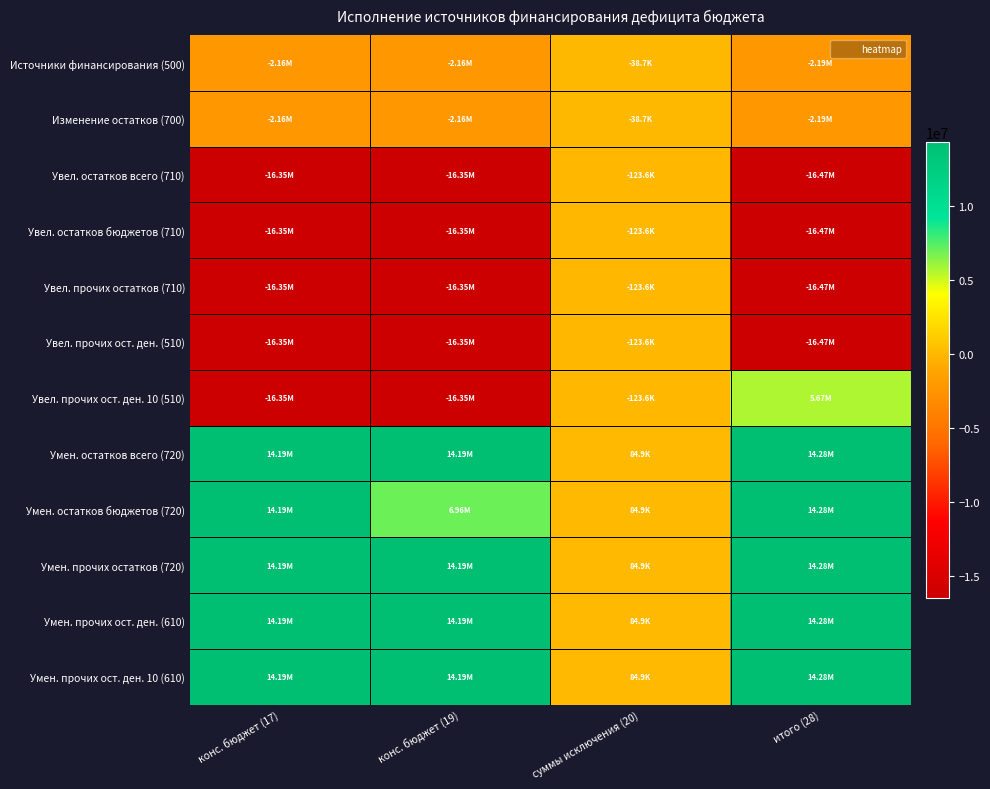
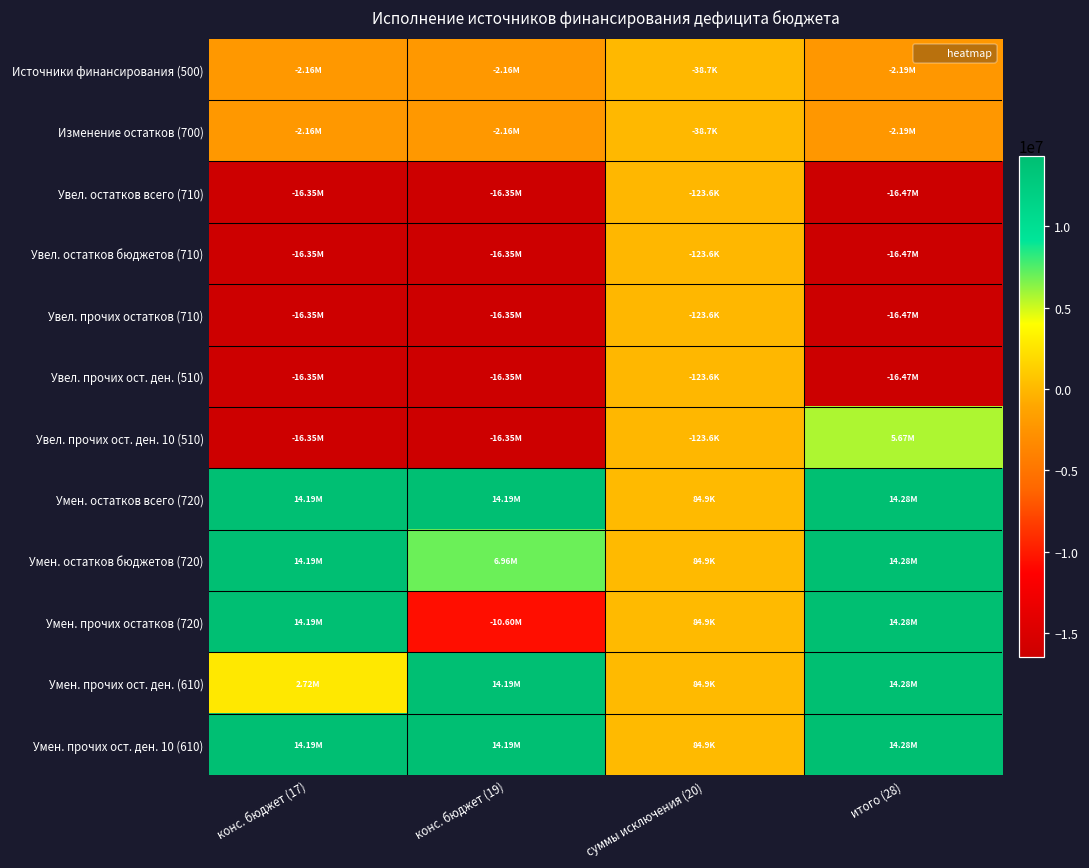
  {
    "Источники финансирования (500)": {
      "конс. бюджет (17)": "-2.16M",
      "конс. бюджет (19)": "-2.16M",
      "суммы исключения (20)": "-38.7K",
      "итого (28)": "-2.19M"
    },
    "Изменение остатков (700)": {
      "конс. бюджет (17)": "-2.16M",
      "конс. бюджет (19)": "-2.16M",
      "суммы исключения (20)": "-38.7K",
      "итого (28)": "-2.19M"
    },
    "Увел. остатков всего (710)": {
      "конс. бюджет (17)": "-16.35M",
      "конс. бюджет (19)": "-16.35M",
      "суммы исключения (20)": "-123.6K",
      "итого (28)": "-16.47M"
    },
    "Увел. остатков бюджетов (710)": {
      "конс. бюджет (17)": "-16.35M",
      "конс. бюджет (19)": "-16.35M",
      "суммы исключения (20)": "-123.6K",
      "итого (28)": "-16.47M"
    },
    "Увел. прочих остатков (710)": {
      "конс. бюджет (17)": "-16.35M",
      "конс. бюджет (19)": "-16.35M",
      "суммы исключения (20)": "-123.6K",
      "итого (28)": "-16.47M"
    },
    "Увел. прочих ост. ден. (510)": {
      "конс. бюджет (17)": "-16.35M",
      "конс. бюджет (19)": "-16.35M",
      "суммы исключения (20)": "-123.6K",
      "итого (28)": "-16.47M"
    },
    "Увел. прочих ост. ден. 10 (510)": {
      "конс. бюджет (17)": "-16.35M",
      "конс. бюджет (19)": "-16.35M",
      "суммы исключения (20)": "-123.6K",
      "итого (28)": "5.67M"
    },
    "Умен. остатков всего (720)": {
      "конс. бюджет (17)": "14.19M",
      "конс. бюджет (19)": "14.19M",
      "суммы исключения (20)": "84.9K",
      "итого (28)": "14.28M"
    },
    "Умен. остатков бюджетов (720)": {
      "конс. бюджет (17)": "14.19M",
      "конс. бюджет (19)": "6.96M",
      "суммы исключения (20)": "84.9K",
      "итого (28)": "14.28M"
    },
    "Умен. прочих остатков (720)": {
      "конс. бюджет (17)": "14.19M",
-     "конс. бюджет (19)": "14.19M",
+     "конс. бюджет (19)": "-10.60M",
      "суммы исключения (20)": "84.9K",
      "итого (28)": "14.28M"
    },
    "Умен. прочих ост. ден. (610)": {
-     "конс. бюджет (17)": "14.19M",
+     "конс. бюджет (17)": "2.72M",
      "конс. бюджет (19)": "14.19M",
      "суммы исключения (20)": "84.9K",
      "итого (28)": "14.28M"
    },
    "Умен. прочих ост. ден. 10 (610)": {
      "конс. бюджет (17)": "14.19M",
      "конс. бюджет (19)": "14.19M",
      "суммы исключения (20)": "84.9K",
      "итого (28)": "14.28M"
    }
  }
